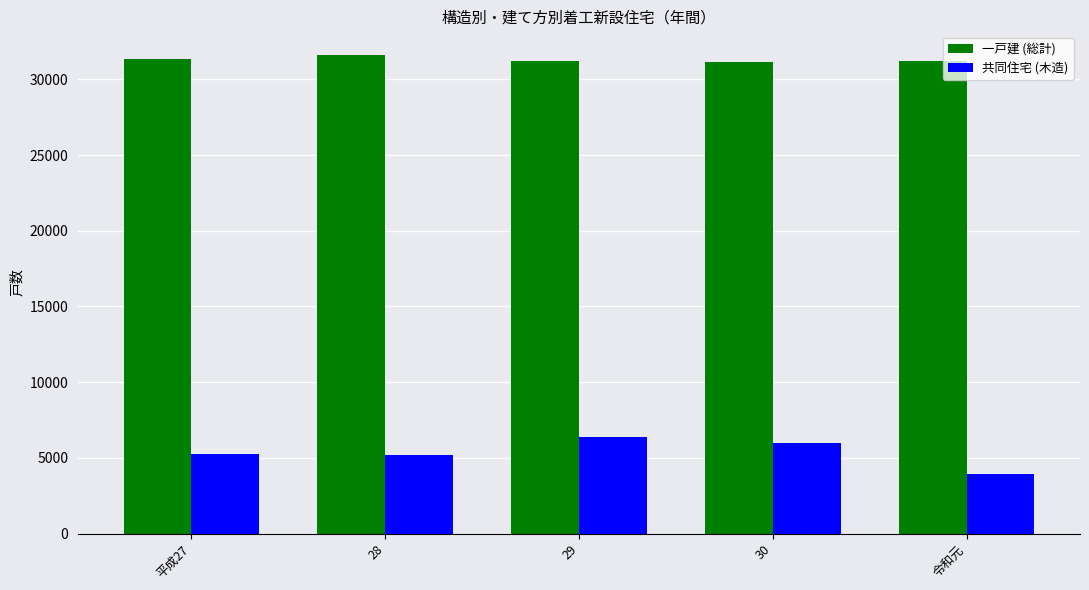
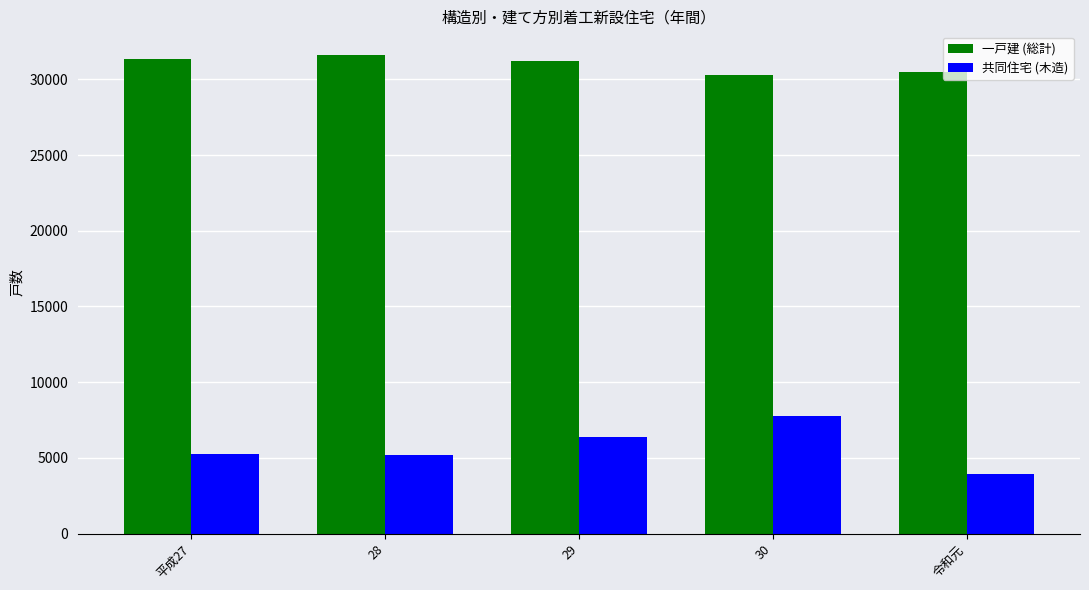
  {
    "一戸建 (総計)": {
      "平成27": 31300,
      "28": 31600,
      "29": 31200,
-     "30": 31200,
-     "令和元": 31200
+     "30": 30300,
+     "令和元": 30500
    },
    "共同住宅 (木造)": {
      "平成27": 5300,
      "28": 5200,
      "29": 6400,
-     "30": 6000,
+     "30": 7800,
      "令和元": 3900
    }
  }
